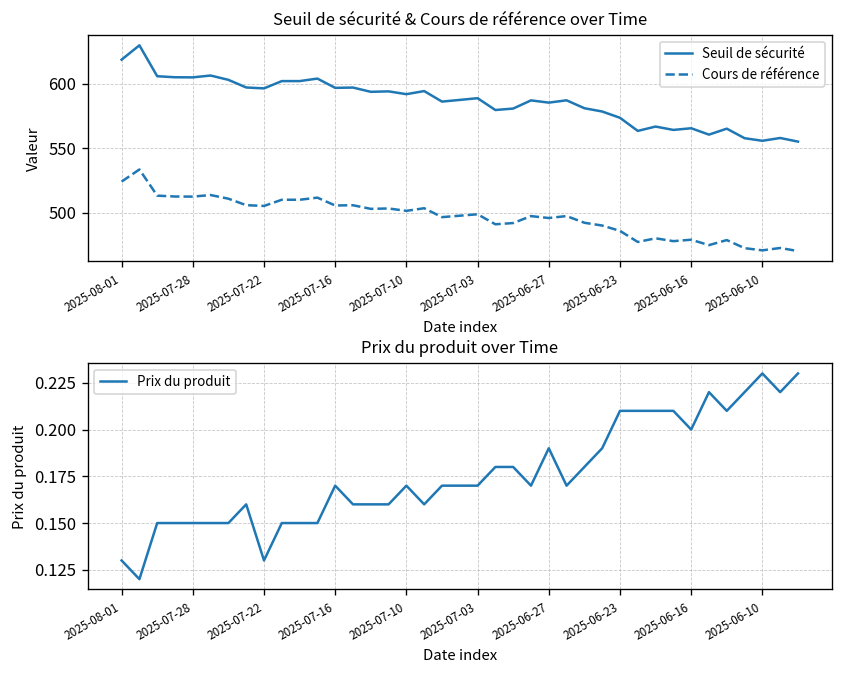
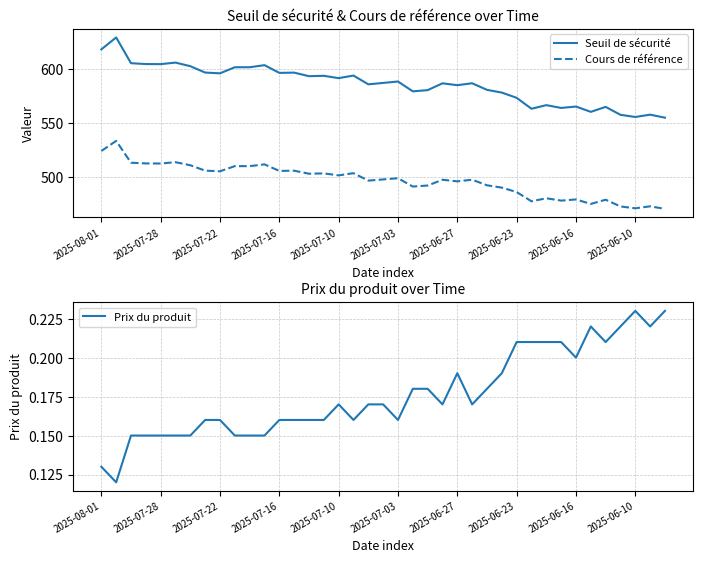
  {
    "Prix du produit over Time": {
      "2025-08-01": 0.13,
      "2025-07-28": 0.15,
-     "2025-07-22": 0.13,
-     "2025-07-16": 0.17,
+     "2025-07-22": 0.16,
+     "2025-07-16": 0.16,
      "2025-07-10": 0.17,
-     "2025-07-03": 0.17,
+     "2025-07-03": 0.16,
      "2025-06-27": 0.19,
      "2025-06-23": 0.21,
      "2025-06-16": 0.20,
      "2025-06-10": 0.23
    }
  }
